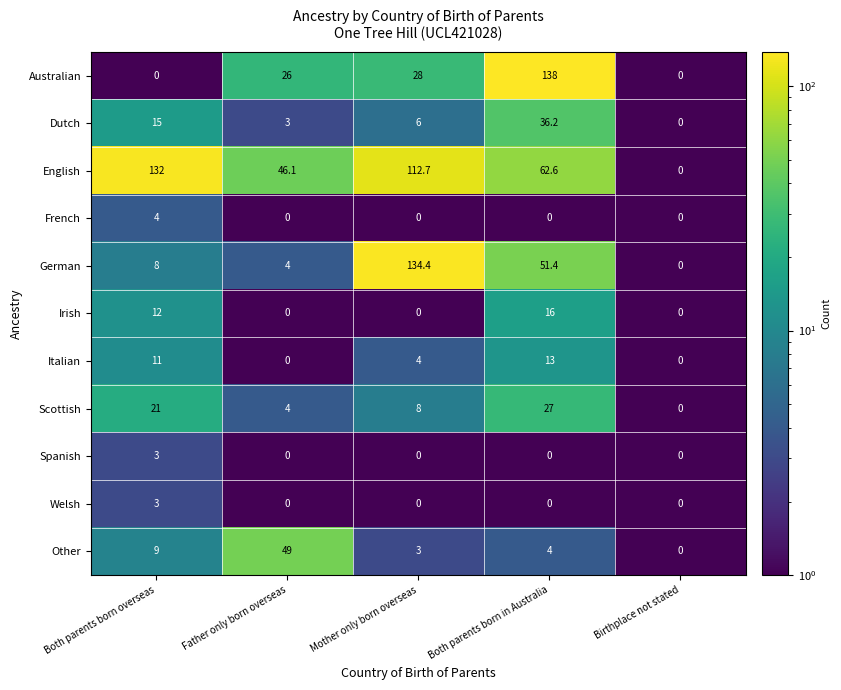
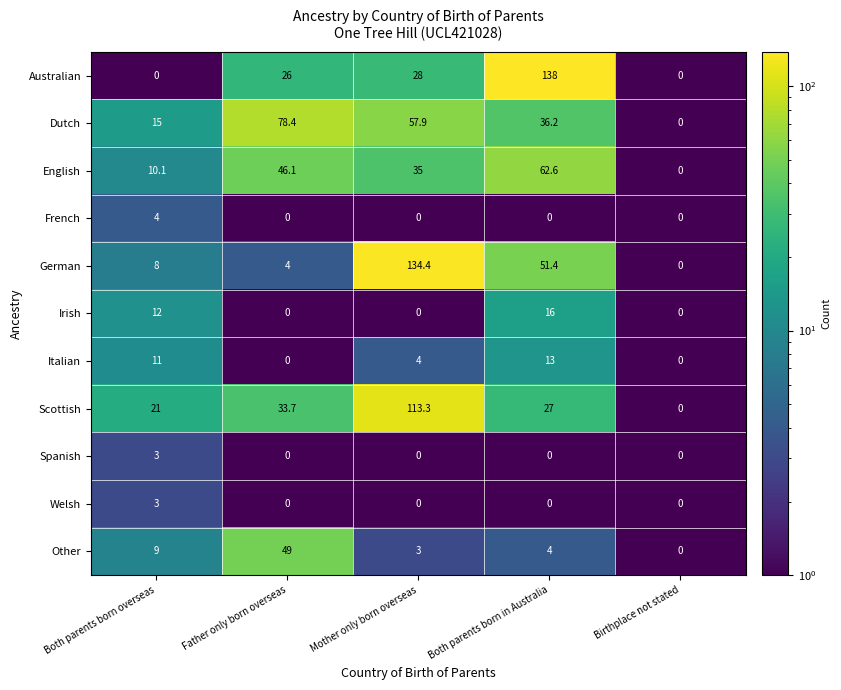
  {
    "Australian": {
      "Both parents born overseas": 0,
      "Father only born overseas": 26,
      "Mother only born overseas": 28,
      "Both parents born in Australia": 138,
      "Birthplace not stated": 0
    },
    "Dutch": {
      "Both parents born overseas": 15,
-     "Father only born overseas": 3,
-     "Mother only born overseas": 6,
+     "Father only born overseas": 78.4,
+     "Mother only born overseas": 57.9,
      "Both parents born in Australia": 36.2,
      "Birthplace not stated": 0
    },
    "English": {
-     "Both parents born overseas": 132,
+     "Both parents born overseas": 10.1,
      "Father only born overseas": 46.1,
-     "Mother only born overseas": 112.7,
+     "Mother only born overseas": 35,
      "Both parents born in Australia": 62.6,
      "Birthplace not stated": 0
    },
    "French": {
      "Both parents born overseas": 4,
      "Father only born overseas": 0,
      "Mother only born overseas": 0,
      "Both parents born in Australia": 0,
      "Birthplace not stated": 0
    },
    "German": {
      "Both parents born overseas": 8,
      "Father only born overseas": 4,
      "Mother only born overseas": 134.4,
      "Both parents born in Australia": 51.4,
      "Birthplace not stated": 0
    },
    "Irish": {
      "Both parents born overseas": 12,
      "Father only born overseas": 0,
      "Mother only born overseas": 0,
      "Both parents born in Australia": 16,
      "Birthplace not stated": 0
    },
    "Italian": {
      "Both parents born overseas": 11,
      "Father only born overseas": 0,
      "Mother only born overseas": 4,
      "Both parents born in Australia": 13,
      "Birthplace not stated": 0
    },
    "Scottish": {
      "Both parents born overseas": 21,
-     "Father only born overseas": 4,
-     "Mother only born overseas": 8,
+     "Father only born overseas": 33.7,
+     "Mother only born overseas": 113.3,
      "Both parents born in Australia": 27,
      "Birthplace not stated": 0
    },
    "Spanish": {
      "Both parents born overseas": 3,
      "Father only born overseas": 0,
      "Mother only born overseas": 0,
      "Both parents born in Australia": 0,
      "Birthplace not stated": 0
    },
    "Welsh": {
      "Both parents born overseas": 3,
      "Father only born overseas": 0,
      "Mother only born overseas": 0,
      "Both parents born in Australia": 0,
      "Birthplace not stated": 0
    },
    "Other": {
      "Both parents born overseas": 9,
      "Father only born overseas": 49,
      "Mother only born overseas": 3,
      "Both parents born in Australia": 4,
      "Birthplace not stated": 0
    }
  }
